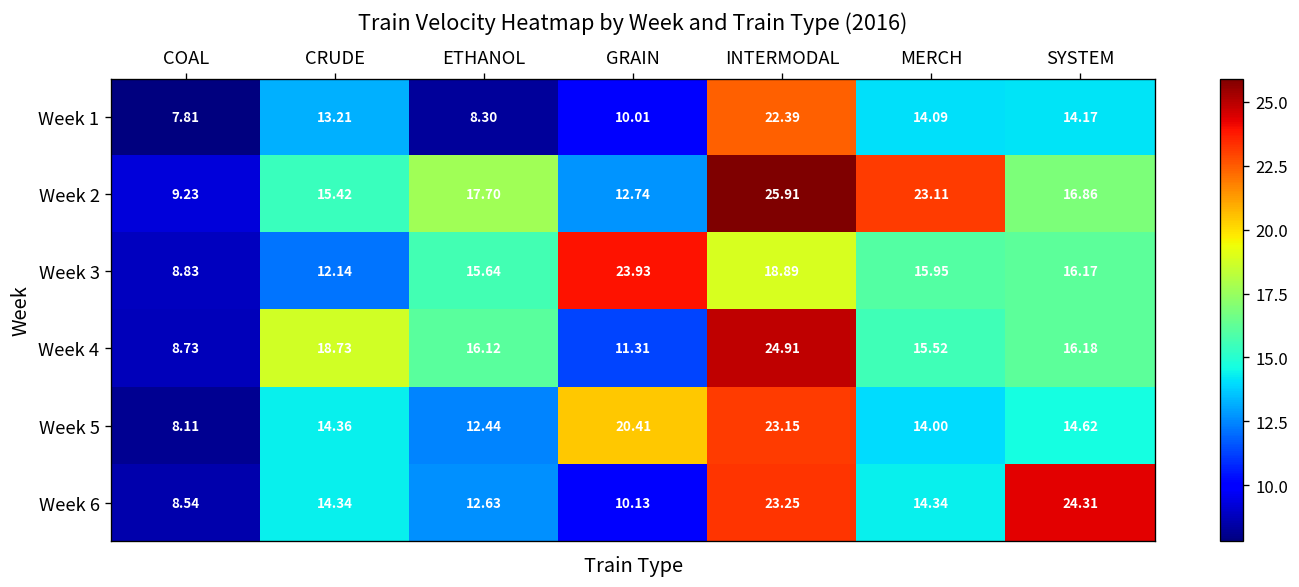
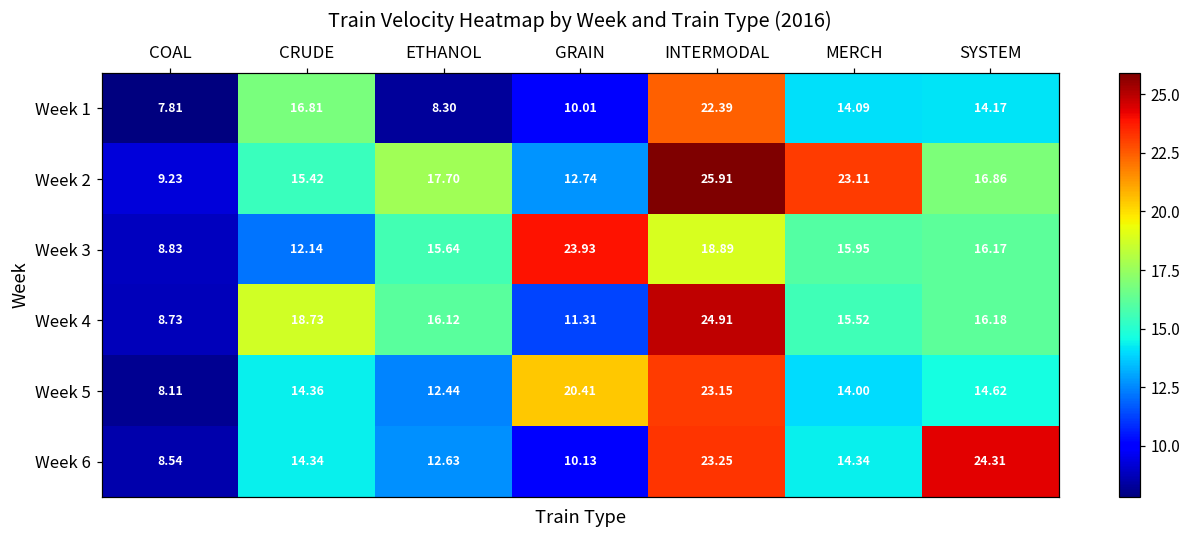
  {
    "Week 1": {
      "COAL": 7.81,
-     "CRUDE": 13.21,
+     "CRUDE": 16.81,
      "ETHANOL": 8.30,
      "GRAIN": 10.01,
      "INTERMODAL": 22.39,
      "MERCH": 14.09,
      "SYSTEM": 14.17
    },
    "Week 2": {
      "COAL": 9.23,
      "CRUDE": 15.42,
      "ETHANOL": 17.70,
      "GRAIN": 12.74,
      "INTERMODAL": 25.91,
      "MERCH": 23.11,
      "SYSTEM": 16.86
    },
    "Week 3": {
      "COAL": 8.83,
      "CRUDE": 12.14,
      "ETHANOL": 15.64,
      "GRAIN": 23.93,
      "INTERMODAL": 18.89,
      "MERCH": 15.95,
      "SYSTEM": 16.17
    },
    "Week 4": {
      "COAL": 8.73,
      "CRUDE": 18.73,
      "ETHANOL": 16.12,
      "GRAIN": 11.31,
      "INTERMODAL": 24.91,
      "MERCH": 15.52,
      "SYSTEM": 16.18
    },
    "Week 5": {
      "COAL": 8.11,
      "CRUDE": 14.36,
      "ETHANOL": 12.44,
      "GRAIN": 20.41,
      "INTERMODAL": 23.15,
      "MERCH": 14.00,
      "SYSTEM": 14.62
    },
    "Week 6": {
      "COAL": 8.54,
      "CRUDE": 14.34,
      "ETHANOL": 12.63,
      "GRAIN": 10.13,
      "INTERMODAL": 23.25,
      "MERCH": 14.34,
      "SYSTEM": 24.31
    }
  }
